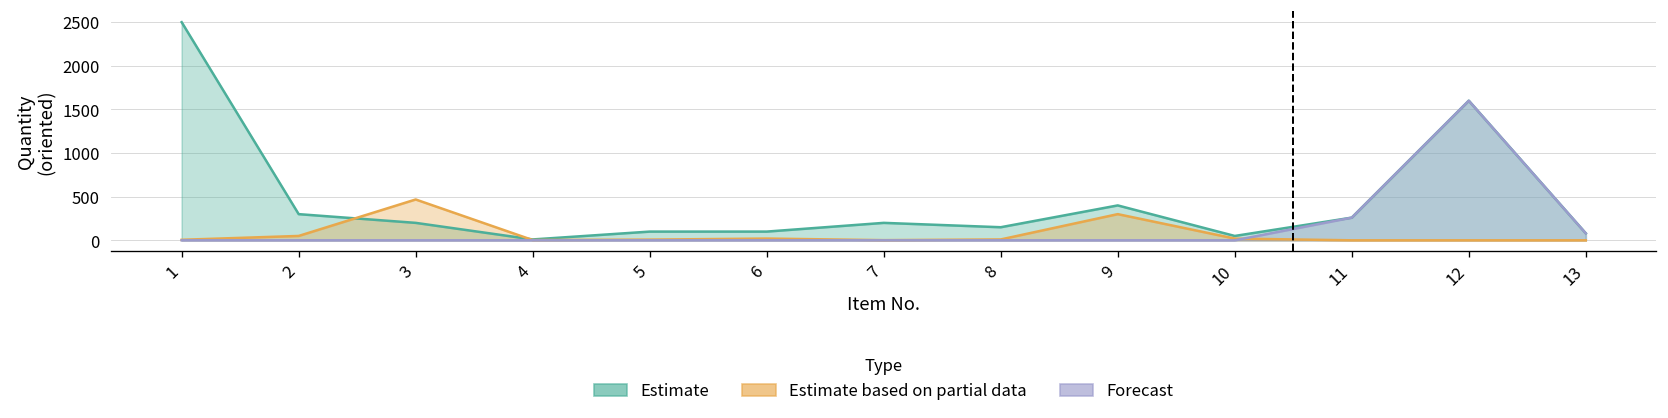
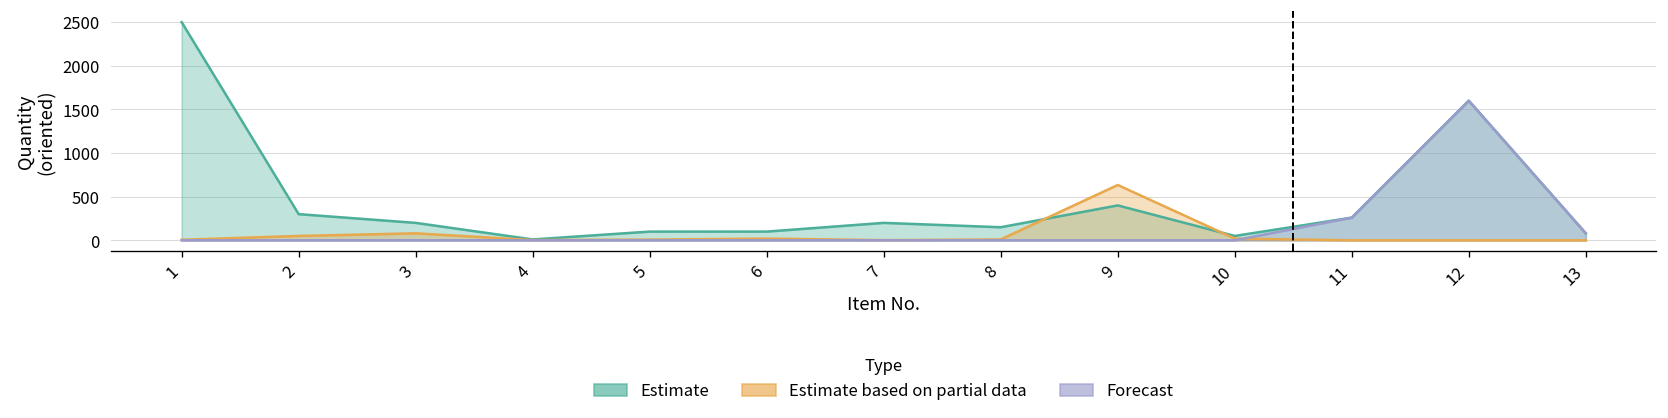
  {
    "Estimate based on partial data": {
      "2": 100,
-     "3": 500,
-     "9": 300,
+     "3": 100,
+     "9": 600,
      "11": 0,
      "12": 0,
      "13": 0
    }
  }
